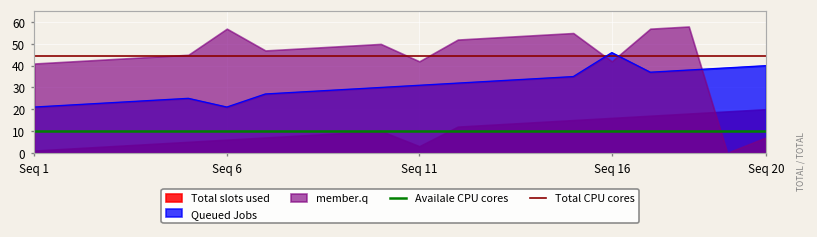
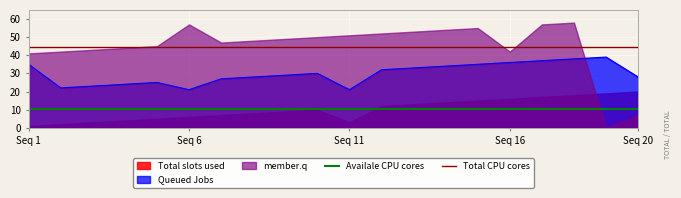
  {
    "Total slots used": {
      "Seq 6": 6,
      "Seq 11": 3,
      "Seq 16": 16,
      "Seq 20": 20
    },
    "Queued Jobs": {
-     "Seq 1": 21,
+     "Seq 1": 35,
      "Seq 6": 21,
-     "Seq 11": 31,
-     "Seq 16": 46,
-     "Seq 20": 40
+     "Seq 11": 21,
+     "Seq 16": 36,
+     "Seq 20": 28
    },
    "member.q": {
      "Seq 1": 41,
      "Seq 6": 57,
-     "Seq 11": 42,
+     "Seq 11": 51,
      "Seq 16": 42,
      "Seq 20": 7
    }
  }
